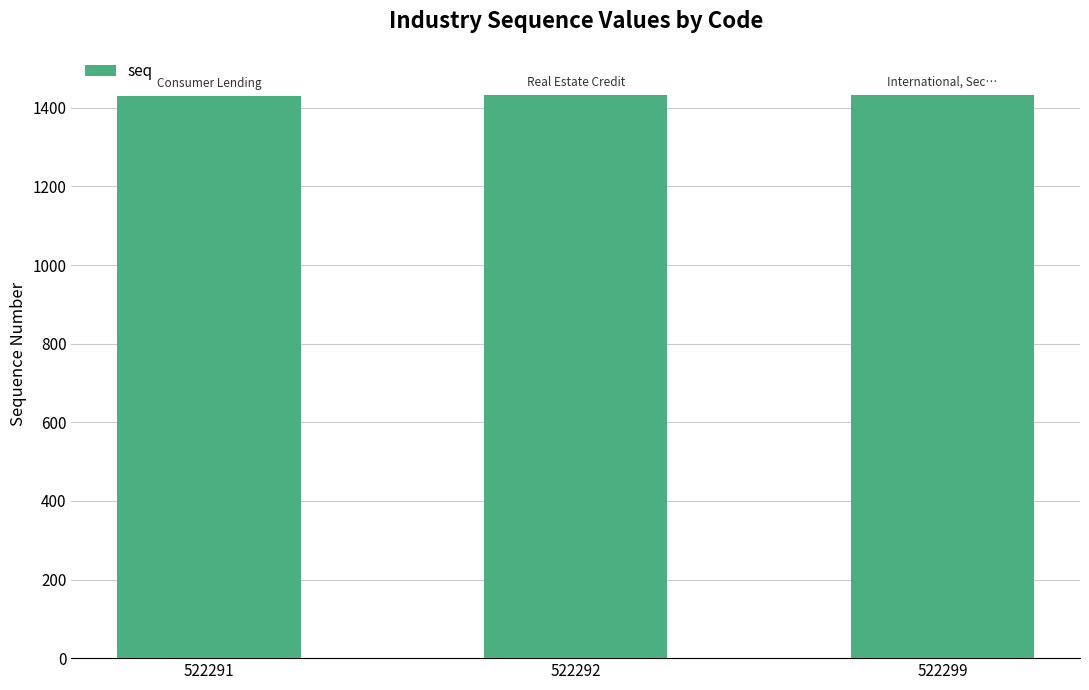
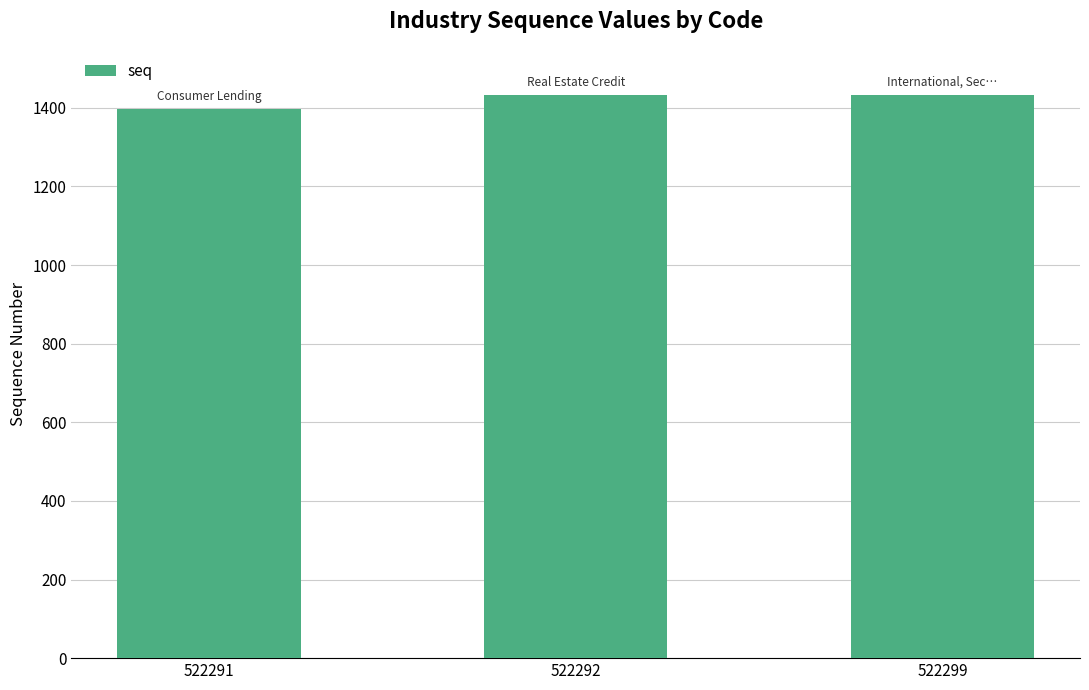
  {
-   "522291": 1430,
+   "522291": 1400,
    "522292": 1430,
    "522299": 1430
  }
